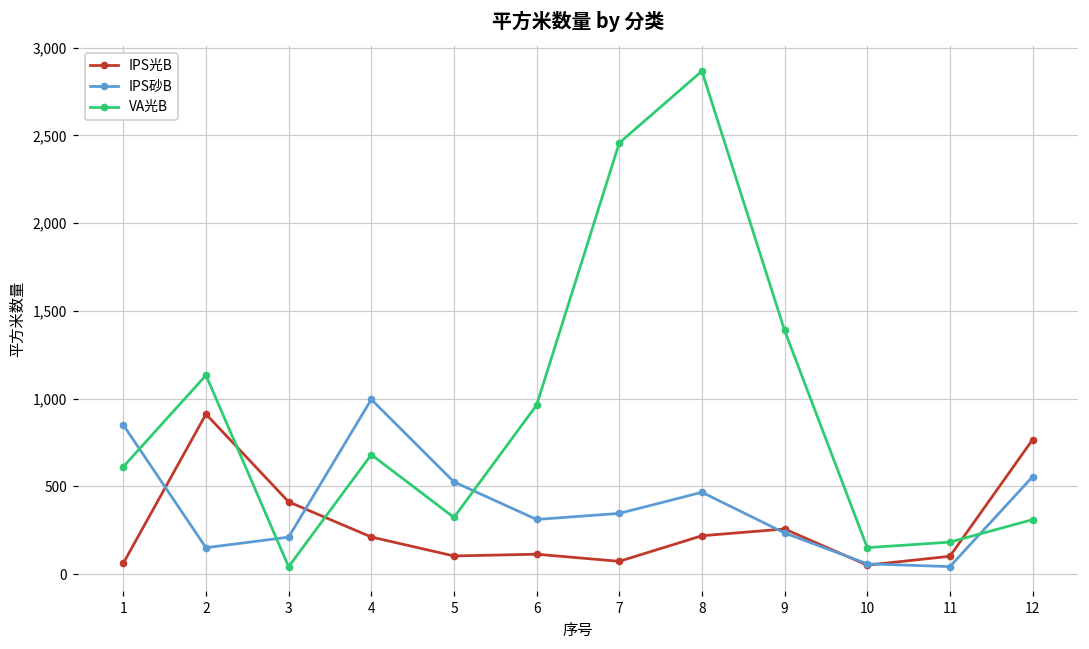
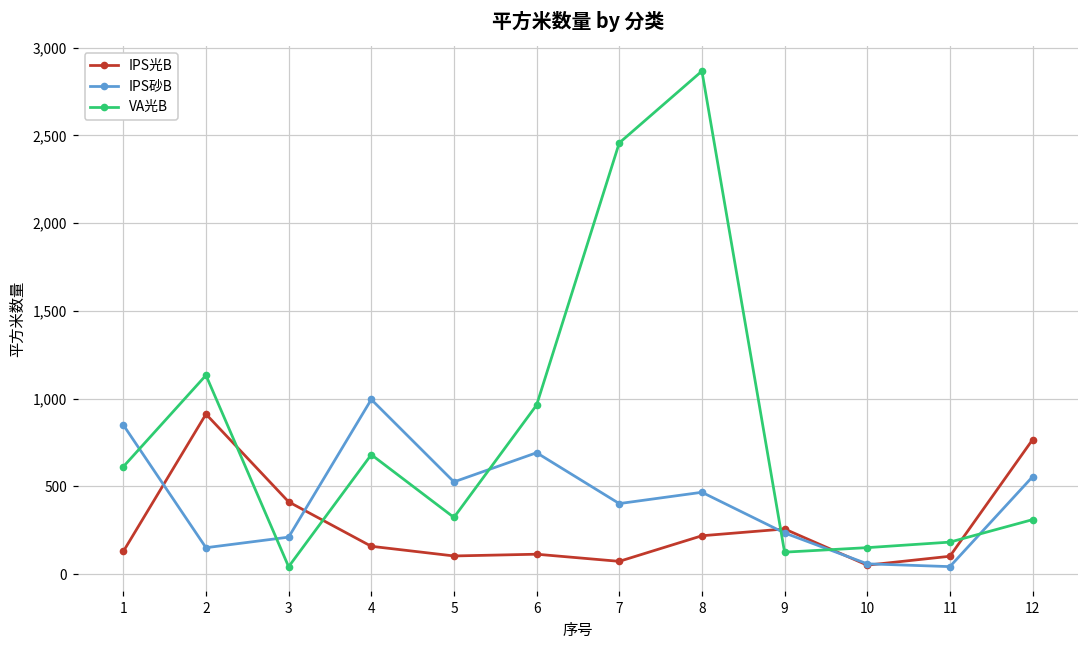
  {
    "IPS光B": {
-     "1": "60",
+     "1": "130",
      "2": "910",
      "3": "410",
-     "4": "210",
+     "4": "160",
      "5": "100",
      "6": "110",
      "7": "70",
      "8": "220",
      "9": "260",
      "11": "100",
      "12": "770"
    },
    "IPS砂B": {
      "1": "850",
      "2": "150",
      "3": "210",
      "4": "1,000",
      "5": "530",
-     "6": "310",
-     "7": "350",
+     "6": "690",
+     "7": "400",
      "8": "470",
      "9": "230",
      "11": "40",
      "12": "550"
    },
    "VA光B": {
      "1": "610",
      "2": "1,130",
      "3": "40",
      "4": "680",
      "5": "320",
      "6": "960",
      "7": "2,460",
      "8": "2,870",
-     "9": "1,390",
+     "9": "130",
      "10": "150",
      "11": "180",
      "12": "310"
    }
  }
